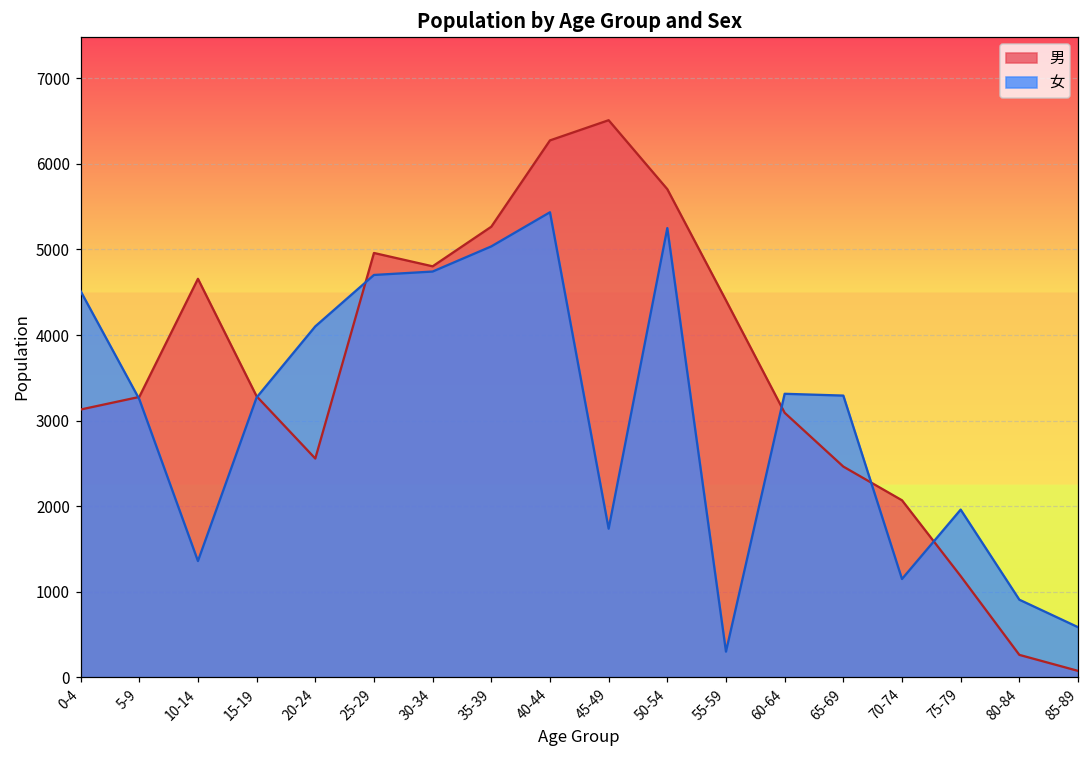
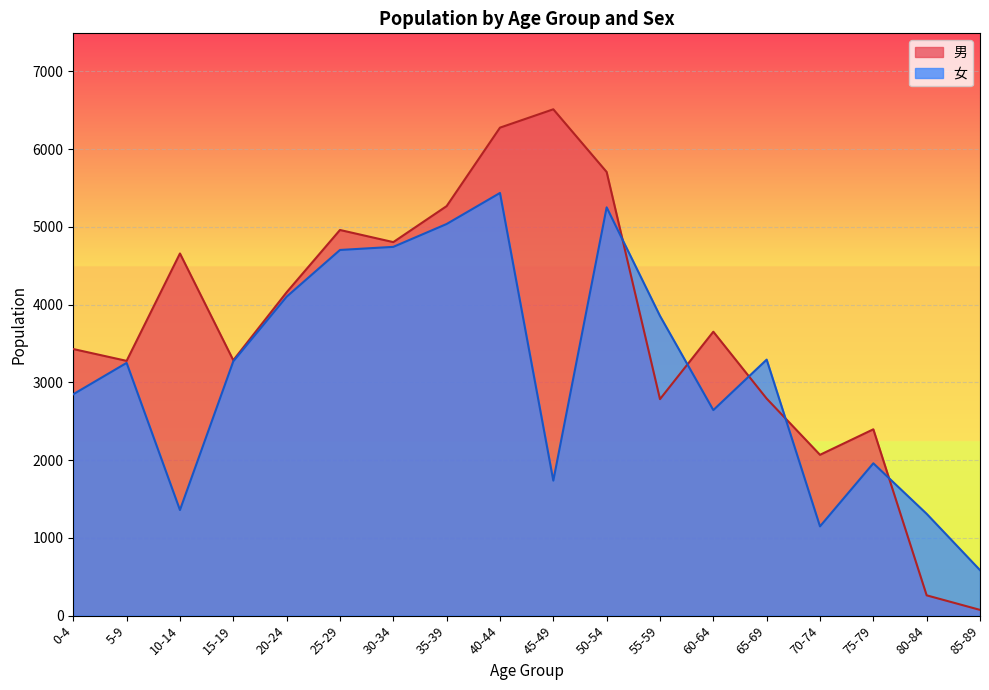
  {
    "男": {
-     "0-4": 3100,
+     "0-4": 3400,
      "10-14": 4700,
-     "20-24": 2600,
+     "20-24": 4200,
      "25-29": 5000,
      "30-34": 4800,
      "35-39": 5300,
      "40-44": 6300,
      "45-49": 6500,
      "50-54": 5700,
-     "55-59": 4400,
-     "60-64": 3100,
-     "65-69": 2500,
+     "55-59": 2800,
+     "60-64": 3700,
+     "65-69": 2800,
      "70-74": 2100,
-     "75-79": 1200,
+     "75-79": 2400,
      "80-84": 300,
      "85-89": 100
    },
    "女": {
-     "0-4": 4500,
+     "0-4": 2800,
      "10-14": 1400,
      "20-24": 4100,
      "25-29": 4700,
      "30-34": 4700,
      "35-39": 5000,
      "40-44": 5400,
      "45-49": 1700,
      "50-54": 5300,
-     "55-59": 300,
-     "60-64": 3300,
+     "55-59": 3900,
+     "60-64": 2600,
      "65-69": 3300,
      "70-74": 1100,
      "75-79": 2000,
-     "80-84": 900,
+     "80-84": 1300,
      "85-89": 600
    }
  }
